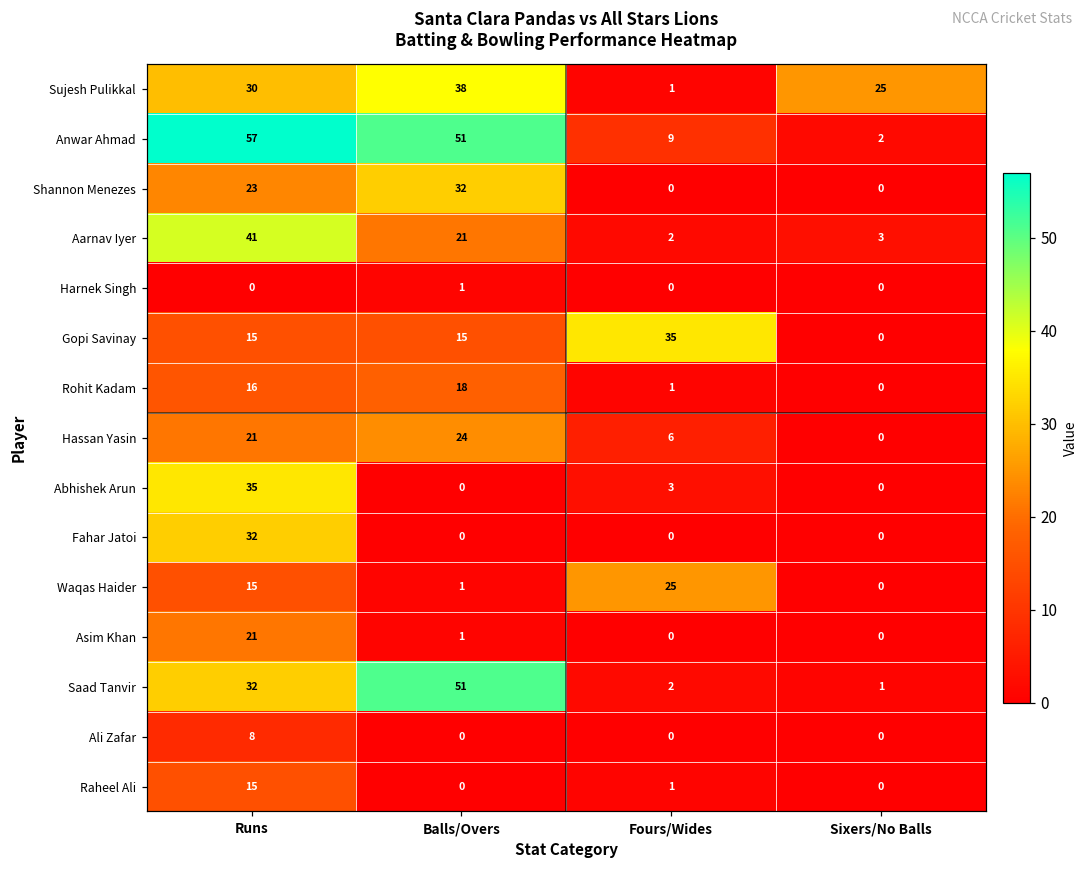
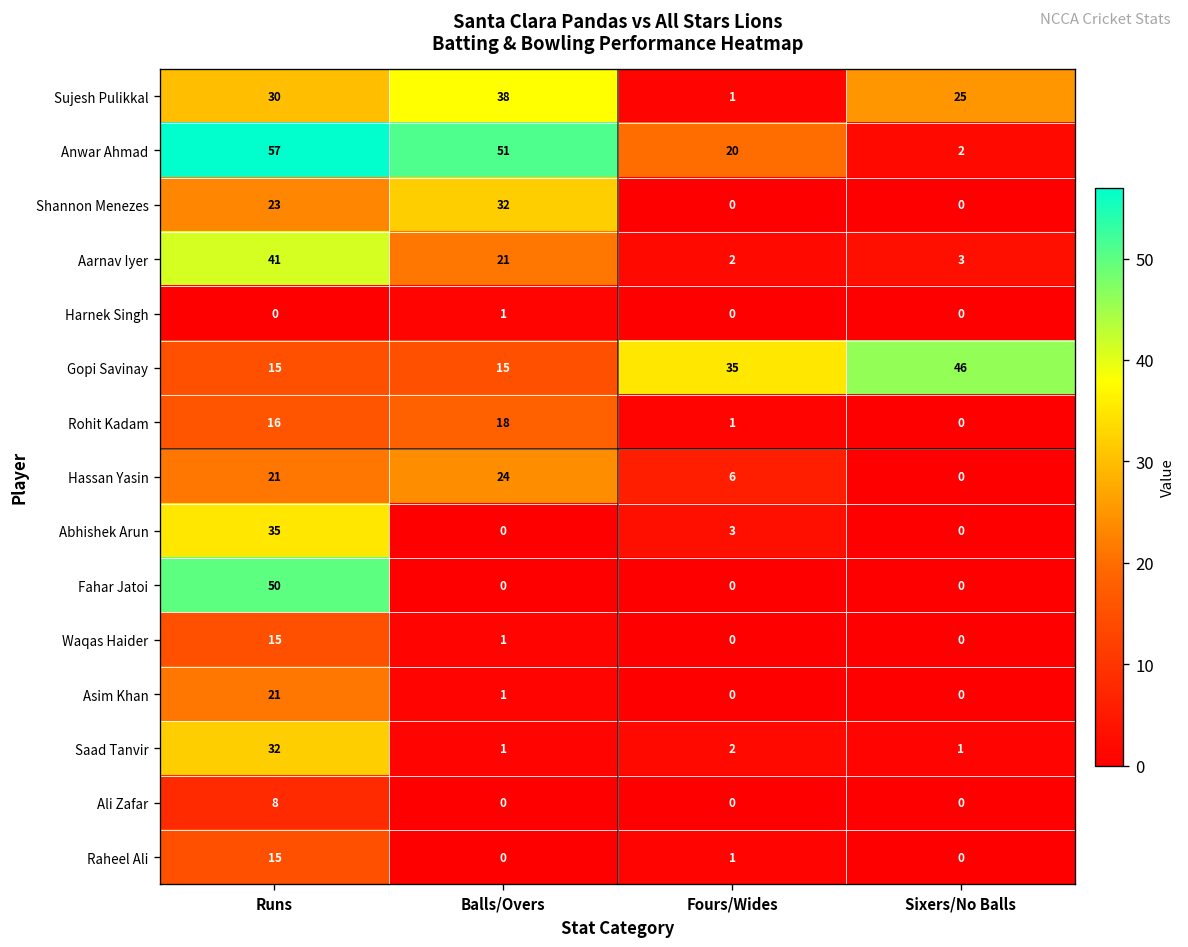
  {
    "Sujesh Pulikkal": {
      "Runs": 30,
      "Balls/Overs": 38,
      "Fours/Wides": 1,
      "Sixers/No Balls": 25
    },
    "Anwar Ahmad": {
      "Runs": 57,
      "Balls/Overs": 51,
-     "Fours/Wides": 9,
+     "Fours/Wides": 20,
      "Sixers/No Balls": 2
    },
    "Shannon Menezes": {
      "Runs": 23,
      "Balls/Overs": 32,
      "Fours/Wides": 0,
      "Sixers/No Balls": 0
    },
    "Aarnav Iyer": {
      "Runs": 41,
      "Balls/Overs": 21,
      "Fours/Wides": 2,
      "Sixers/No Balls": 3
    },
    "Harnek Singh": {
      "Runs": 0,
      "Balls/Overs": 1,
      "Fours/Wides": 0,
      "Sixers/No Balls": 0
    },
    "Gopi Savinay": {
      "Runs": 15,
      "Balls/Overs": 15,
      "Fours/Wides": 35,
-     "Sixers/No Balls": 0
+     "Sixers/No Balls": 46
    },
    "Rohit Kadam": {
      "Runs": 16,
      "Balls/Overs": 18,
      "Fours/Wides": 1,
      "Sixers/No Balls": 0
    },
    "Hassan Yasin": {
      "Runs": 21,
      "Balls/Overs": 24,
      "Fours/Wides": 6,
      "Sixers/No Balls": 0
    },
    "Abhishek Arun": {
      "Runs": 35,
      "Balls/Overs": 0,
      "Fours/Wides": 3,
      "Sixers/No Balls": 0
    },
    "Fahar Jatoi": {
-     "Runs": 32,
+     "Runs": 50,
      "Balls/Overs": 0,
      "Fours/Wides": 0,
      "Sixers/No Balls": 0
    },
    "Waqas Haider": {
      "Runs": 15,
      "Balls/Overs": 1,
-     "Fours/Wides": 25,
+     "Fours/Wides": 0,
      "Sixers/No Balls": 0
    },
    "Asim Khan": {
      "Runs": 21,
      "Balls/Overs": 1,
      "Fours/Wides": 0,
      "Sixers/No Balls": 0
    },
    "Saad Tanvir": {
      "Runs": 32,
-     "Balls/Overs": 51,
+     "Balls/Overs": 1,
      "Fours/Wides": 2,
      "Sixers/No Balls": 1
    },
    "Ali Zafar": {
      "Runs": 8,
      "Balls/Overs": 0,
      "Fours/Wides": 0,
      "Sixers/No Balls": 0
    },
    "Raheel Ali": {
      "Runs": 15,
      "Balls/Overs": 0,
      "Fours/Wides": 1,
      "Sixers/No Balls": 0
    }
  }
